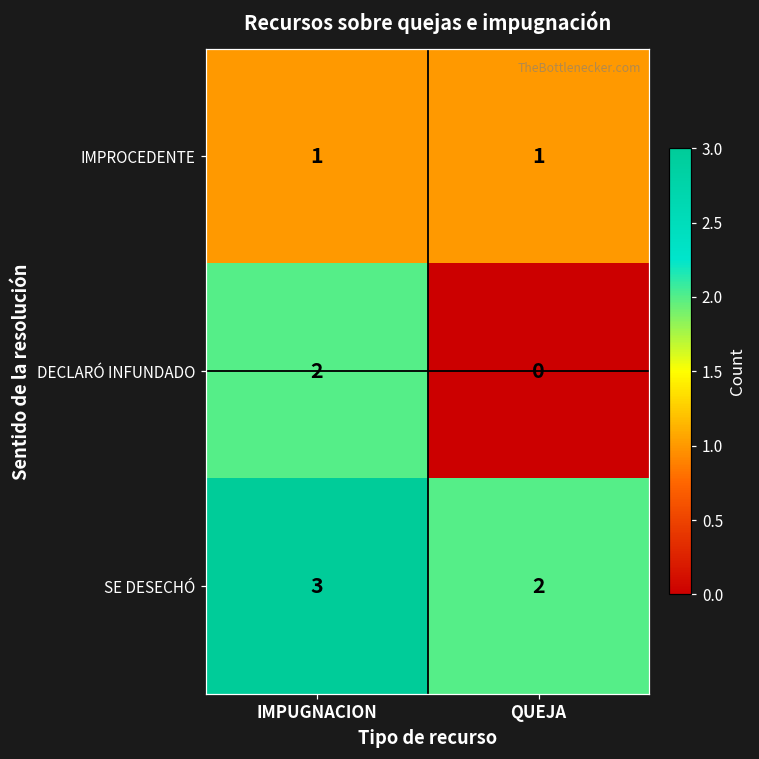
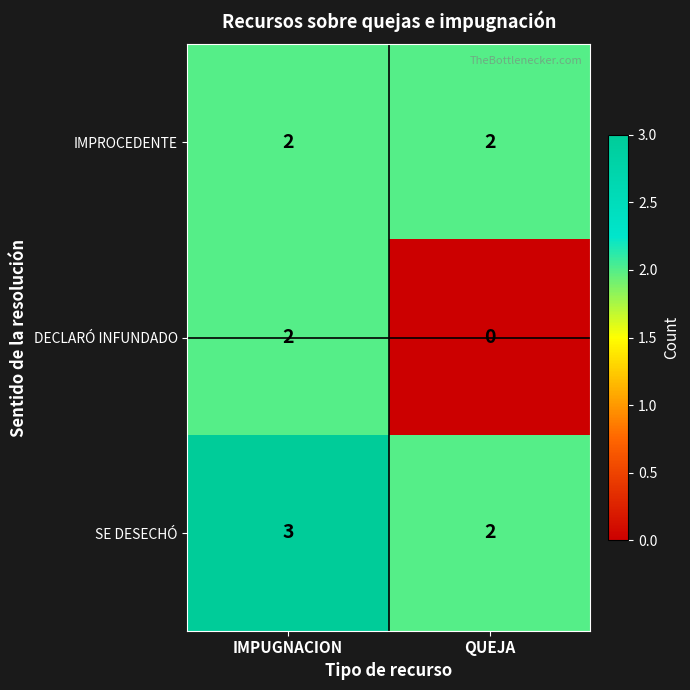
  {
    "IMPROCEDENTE": {
-     "IMPUGNACION": 1,
-     "QUEJA": 1
+     "IMPUGNACION": 2,
+     "QUEJA": 2
    },
    "DECLARÓ INFUNDADO": {
      "IMPUGNACION": 2,
      "QUEJA": 0
    },
    "SE DESECHÓ": {
      "IMPUGNACION": 3,
      "QUEJA": 2
    }
  }
